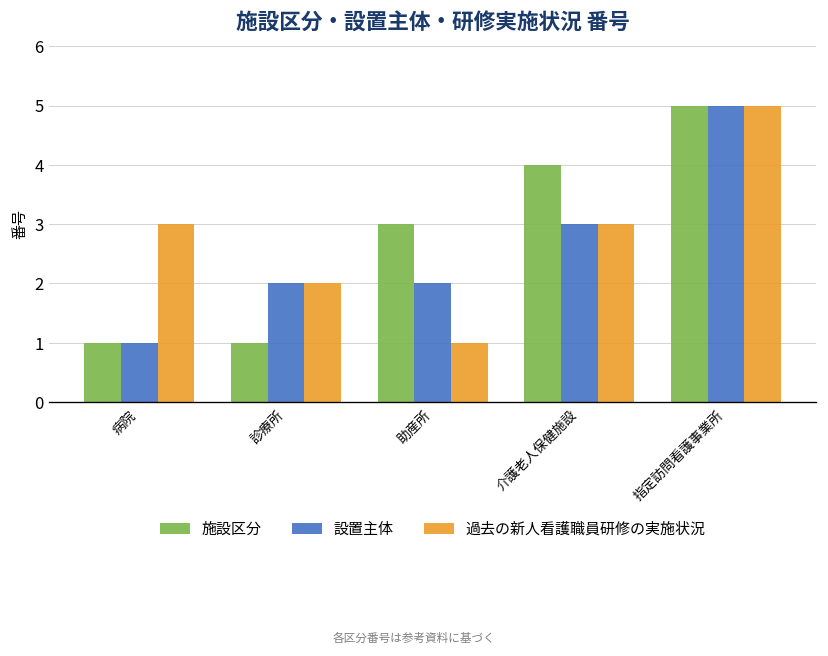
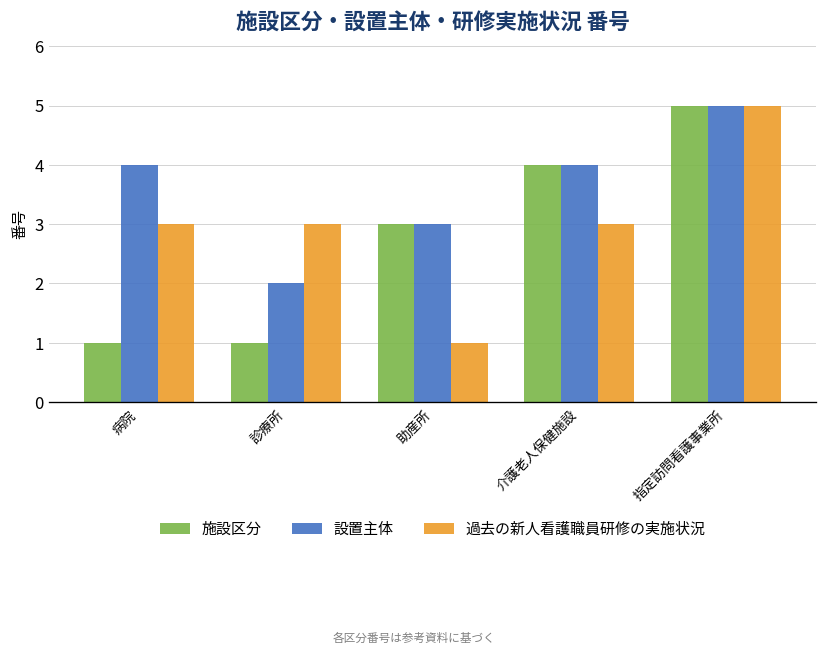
  {
    "施設区分": {
      "病院": 1,
      "診療所": 1,
      "助産所": 3,
      "介護老人保健施設": 4,
      "指定訪問看護事業所": 5
    },
    "設置主体": {
-     "病院": 1,
+     "病院": 4,
      "診療所": 2,
-     "助産所": 2,
-     "介護老人保健施設": 3,
+     "助産所": 3,
+     "介護老人保健施設": 4,
      "指定訪問看護事業所": 5
    },
    "過去の新人看護職員研修の実施状況": {
      "病院": 3,
-     "診療所": 2,
+     "診療所": 3,
      "助産所": 1,
      "介護老人保健施設": 3,
      "指定訪問看護事業所": 5
    }
  }
